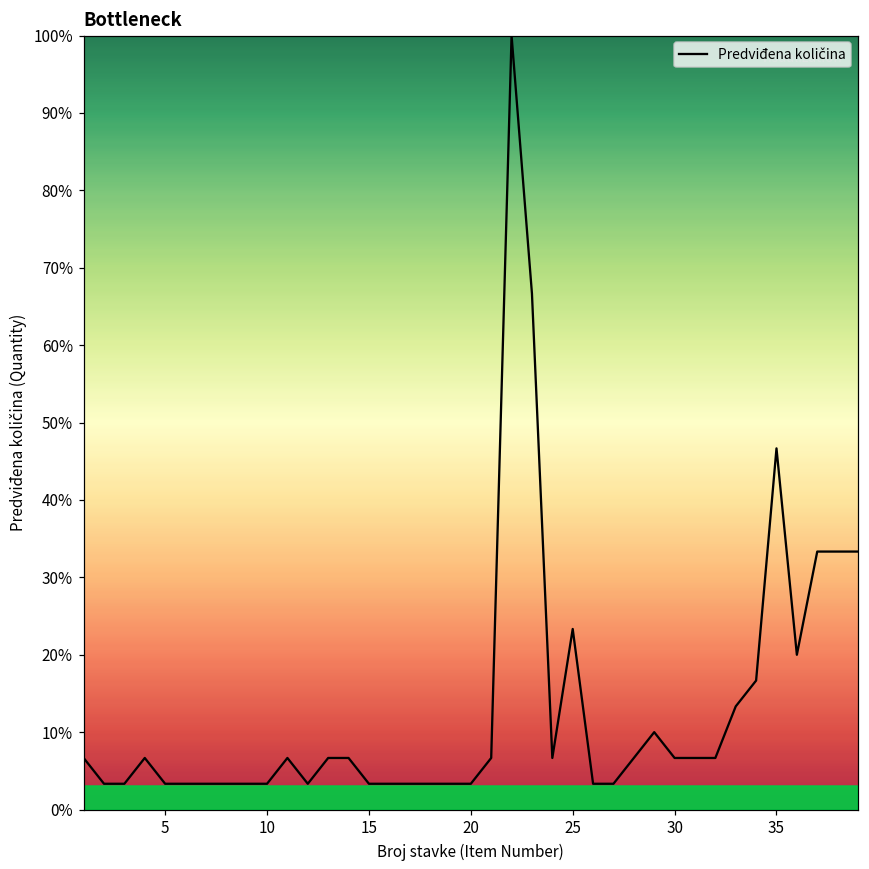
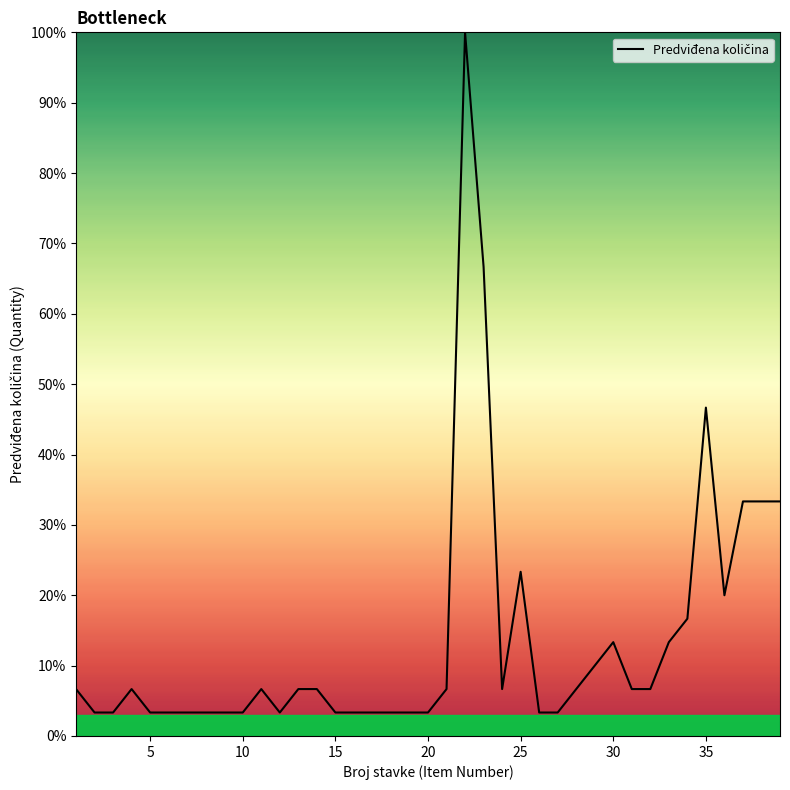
  {
    "5": "3%",
    "10": "3%",
    "15": "3%",
    "20": "3%",
    "25": "23%",
-   "30": "7%",
+   "30": "13%",
    "35": "47%"
  }
